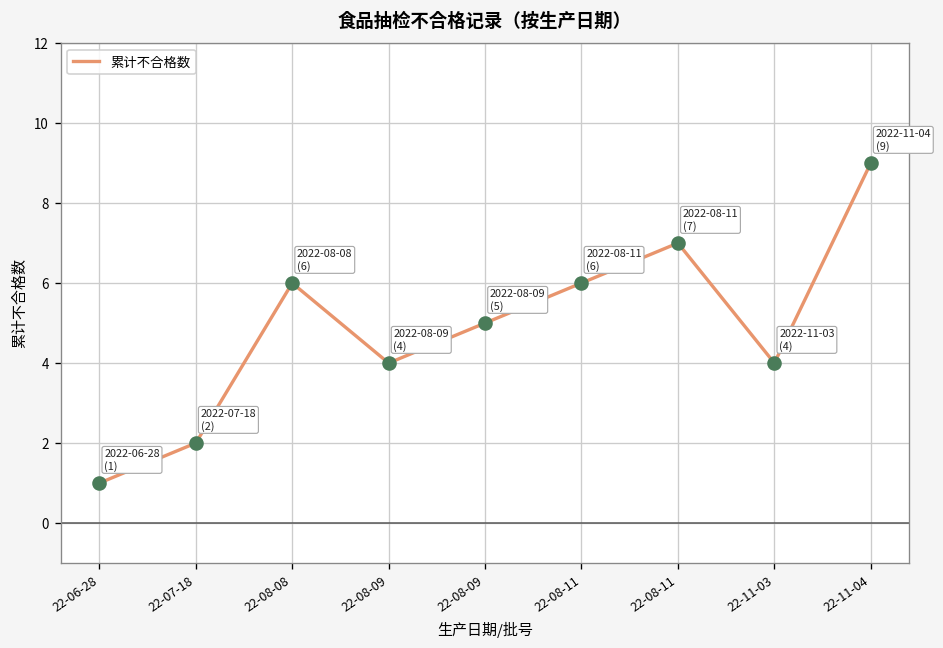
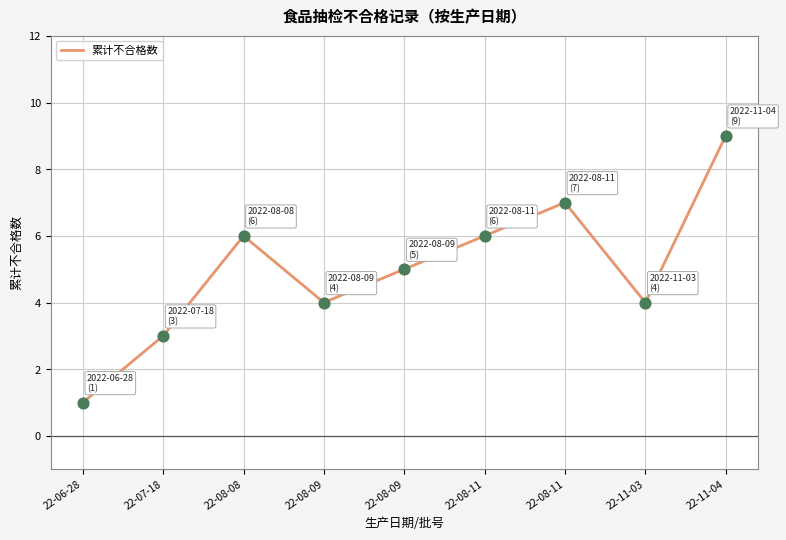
  {
-   "22-07-18": "(2)"
+   "22-07-18": "(3)"
  }
